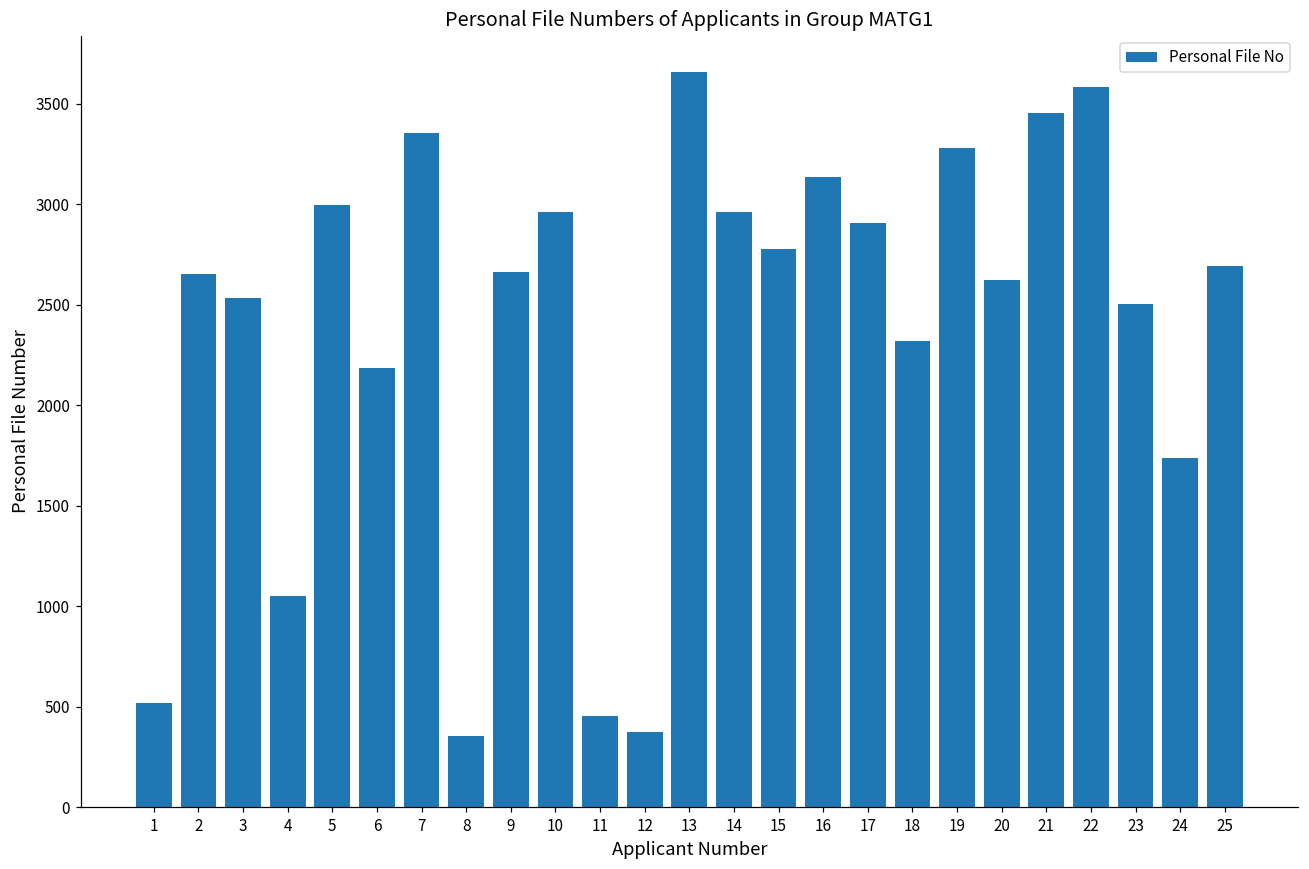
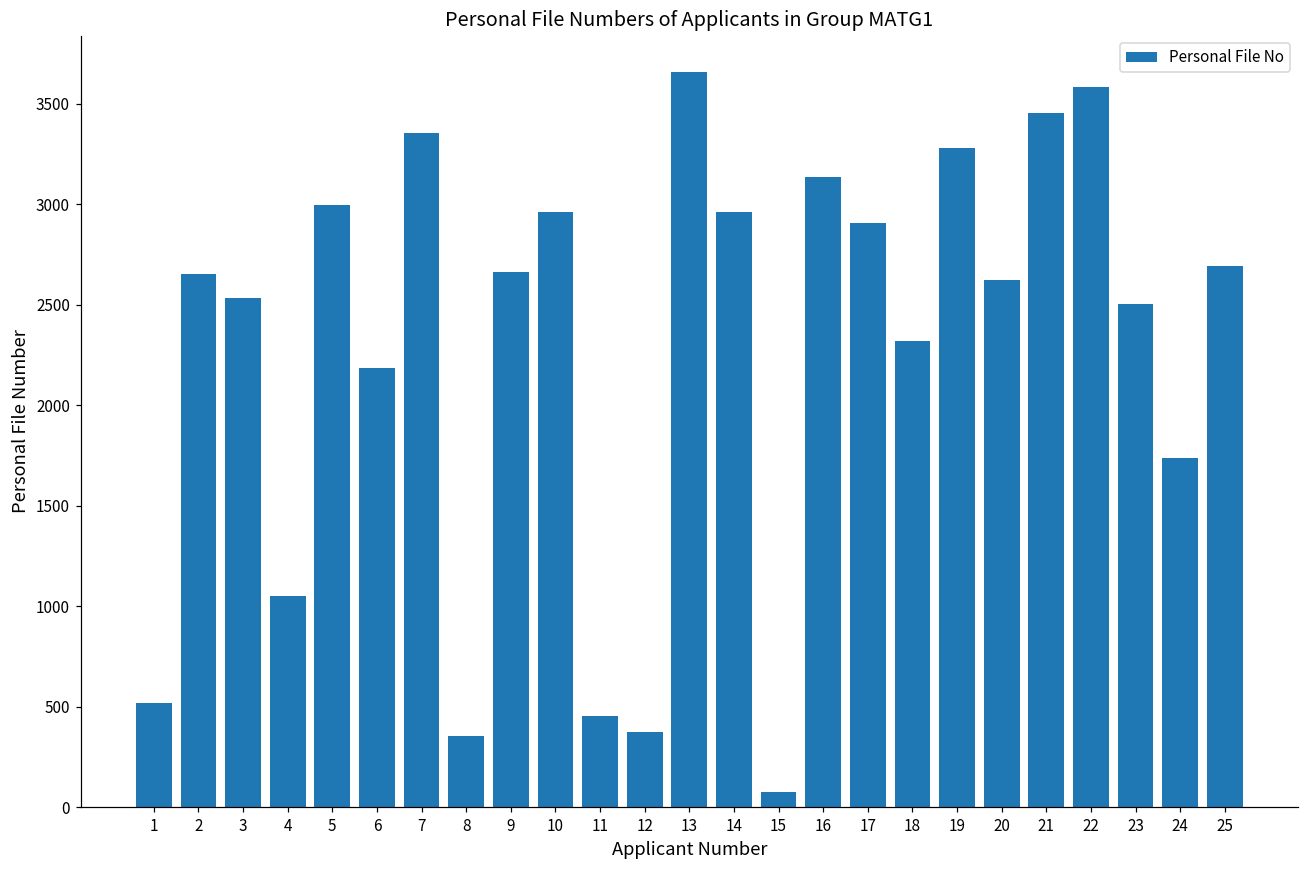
  {
    "1": 520,
    "2": 2660,
    "3": 2530,
    "4": 1050,
    "5": 3000,
    "6": 2180,
    "7": 3360,
    "8": 350,
    "9": 2660,
    "10": 2960,
    "11": 450,
    "12": 380,
    "13": 3660,
    "14": 2960,
-   "15": 2780,
+   "15": 70,
    "16": 3140,
    "17": 2910,
    "18": 2320,
    "19": 3280,
    "20": 2620,
    "21": 3460,
    "22": 3580,
    "23": 2510,
    "24": 1740,
    "25": 2700
  }
